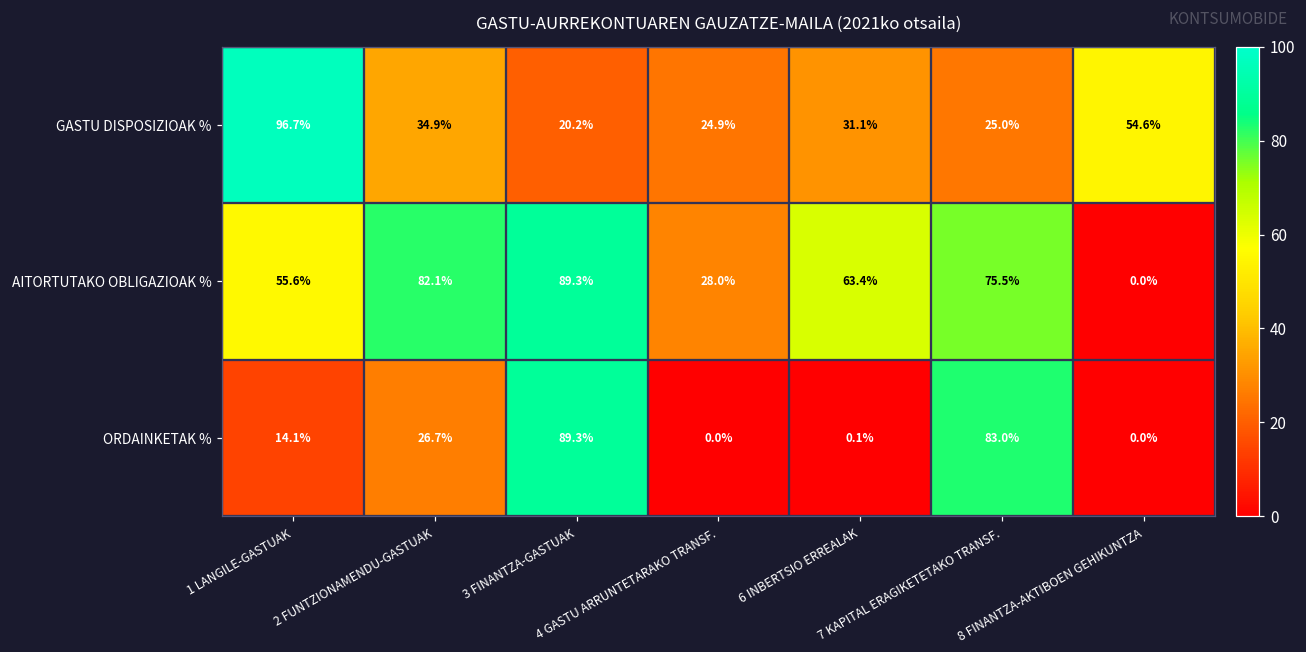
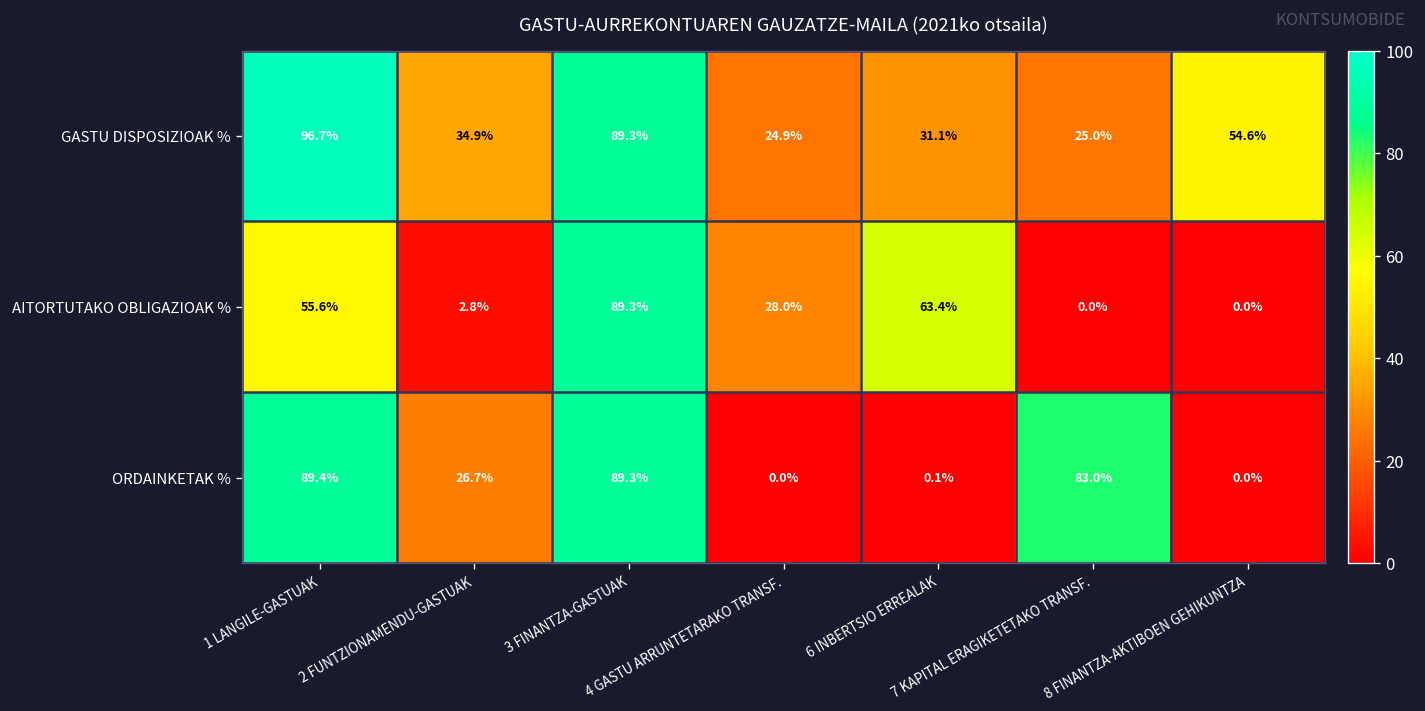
  {
    "GASTU DISPOSIZIOAK %": {
      "1 LANGILE-GASTUAK": "96.7%",
      "2 FUNTZIONAMENDU-GASTUAK": "34.9%",
-     "3 FINANTZA-GASTUAK": "20.2%",
+     "3 FINANTZA-GASTUAK": "89.3%",
      "4 GASTU ARRUNTETARAKO TRANSF.": "24.9%",
      "6 INBERTSIO ERREALAK": "31.1%",
      "7 KAPITAL ERAGIKETETAKO TRANSF.": "25.0%",
      "8 FINANTZA-AKTIBOEN GEHIKUNTZA": "54.6%"
    },
    "AITORTUTAKO OBLIGAZIOAK %": {
      "1 LANGILE-GASTUAK": "55.6%",
-     "2 FUNTZIONAMENDU-GASTUAK": "82.1%",
+     "2 FUNTZIONAMENDU-GASTUAK": "2.8%",
      "3 FINANTZA-GASTUAK": "89.3%",
      "4 GASTU ARRUNTETARAKO TRANSF.": "28.0%",
      "6 INBERTSIO ERREALAK": "63.4%",
-     "7 KAPITAL ERAGIKETETAKO TRANSF.": "75.5%",
+     "7 KAPITAL ERAGIKETETAKO TRANSF.": "0.0%",
      "8 FINANTZA-AKTIBOEN GEHIKUNTZA": "0.0%"
    },
    "ORDAINKETAK %": {
-     "1 LANGILE-GASTUAK": "14.1%",
+     "1 LANGILE-GASTUAK": "89.4%",
      "2 FUNTZIONAMENDU-GASTUAK": "26.7%",
      "3 FINANTZA-GASTUAK": "89.3%",
      "4 GASTU ARRUNTETARAKO TRANSF.": "0.0%",
      "6 INBERTSIO ERREALAK": "0.1%",
      "7 KAPITAL ERAGIKETETAKO TRANSF.": "83.0%",
      "8 FINANTZA-AKTIBOEN GEHIKUNTZA": "0.0%"
    }
  }
